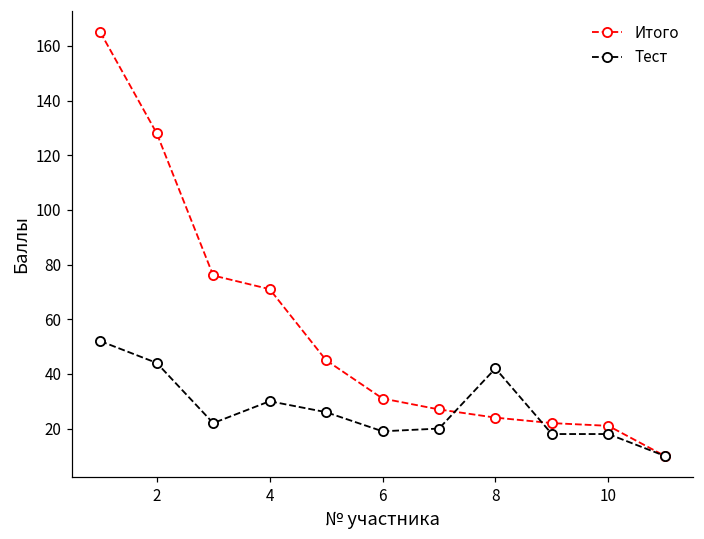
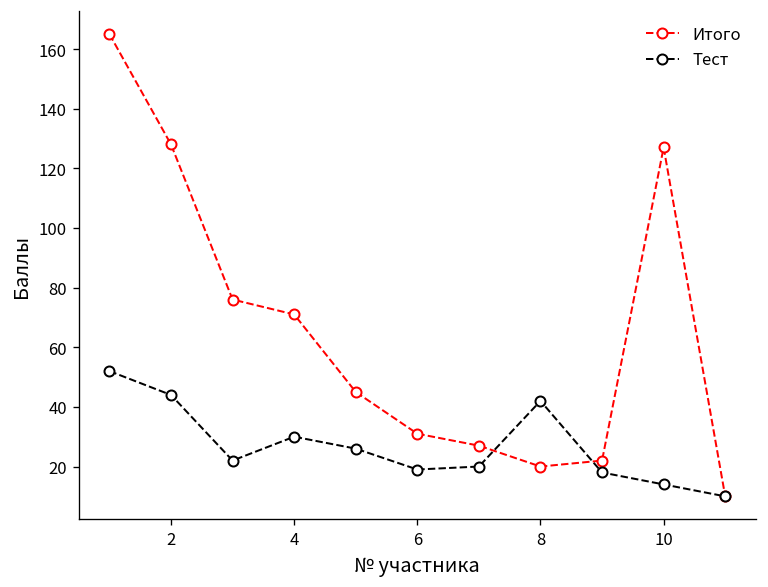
  {
    "Итого": {
      "2": 128,
      "4": 71,
      "6": 31,
-     "8": 24,
-     "10": 21
+     "8": 20,
+     "10": 127
    },
    "Тест": {
      "2": 44,
      "4": 30,
      "6": 19,
      "8": 42,
-     "10": 18
+     "10": 14
    }
  }
